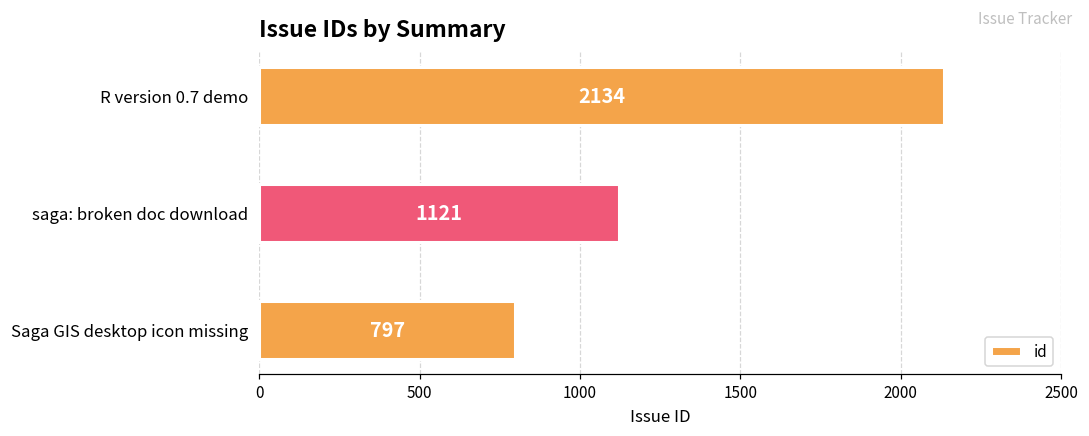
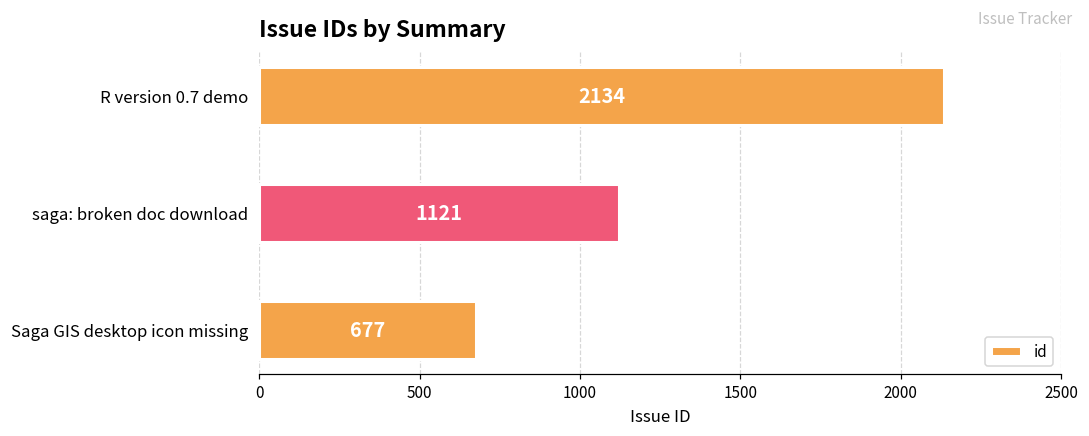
  {
    "R version 0.7 demo": 2134,
    "saga: broken doc download": 1121,
-   "Saga GIS desktop icon missing": 797
+   "Saga GIS desktop icon missing": 677
  }
